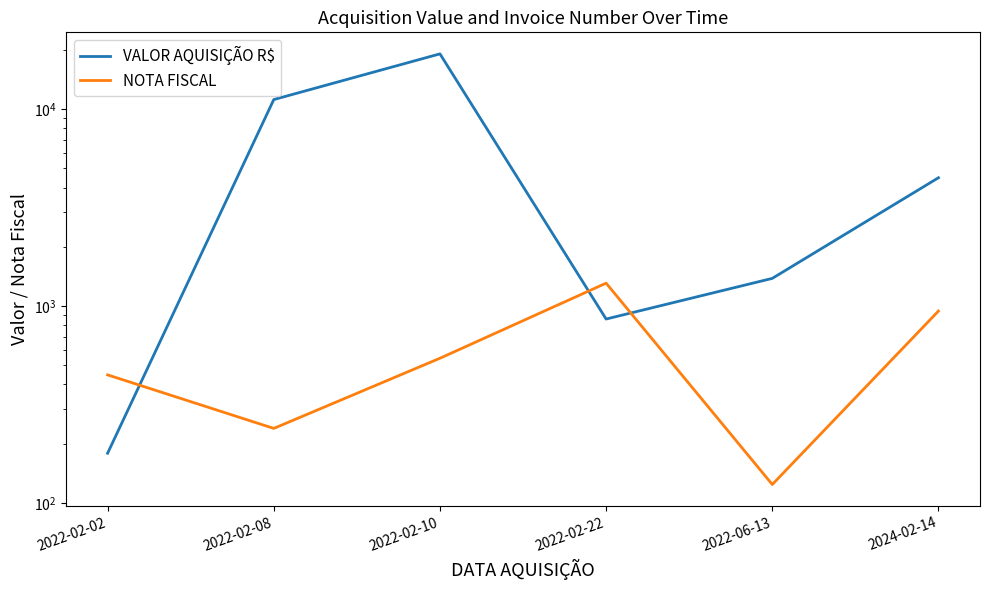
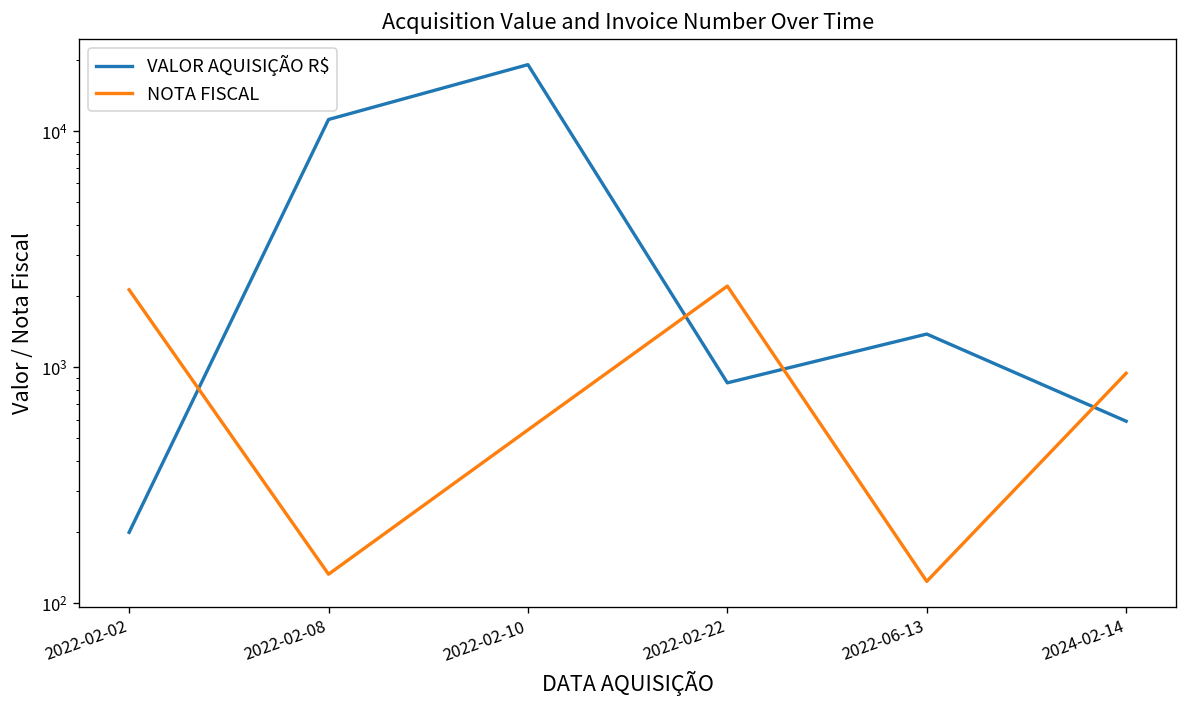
  {
    "VALOR AQUISIÇÃO R$": {
-     "2022-02-02": 180,
+     "2022-02-02": 200,
      "2022-02-08": 11000,
      "2022-02-10": 19000,
      "2022-02-22": 900,
      "2022-06-13": 1400,
-     "2024-02-14": 4500
+     "2024-02-14": 590
    },
    "NOTA FISCAL": {
-     "2022-02-02": 450,
-     "2022-02-08": 240,
+     "2022-02-02": 2100,
+     "2022-02-08": 130,
      "2022-02-10": 540,
-     "2022-02-22": 1300,
+     "2022-02-22": 2200,
      "2022-06-13": 120,
      "2024-02-14": 900
    }
  }
